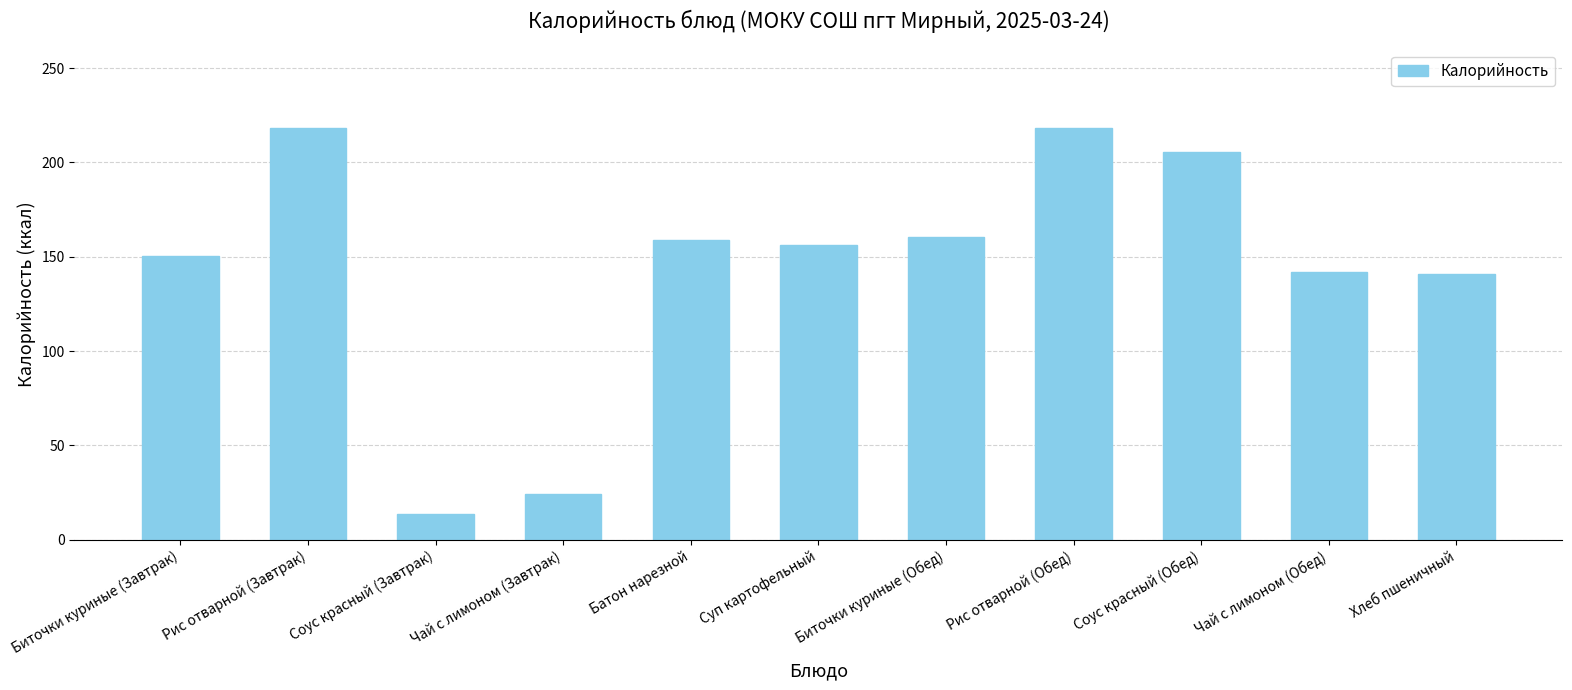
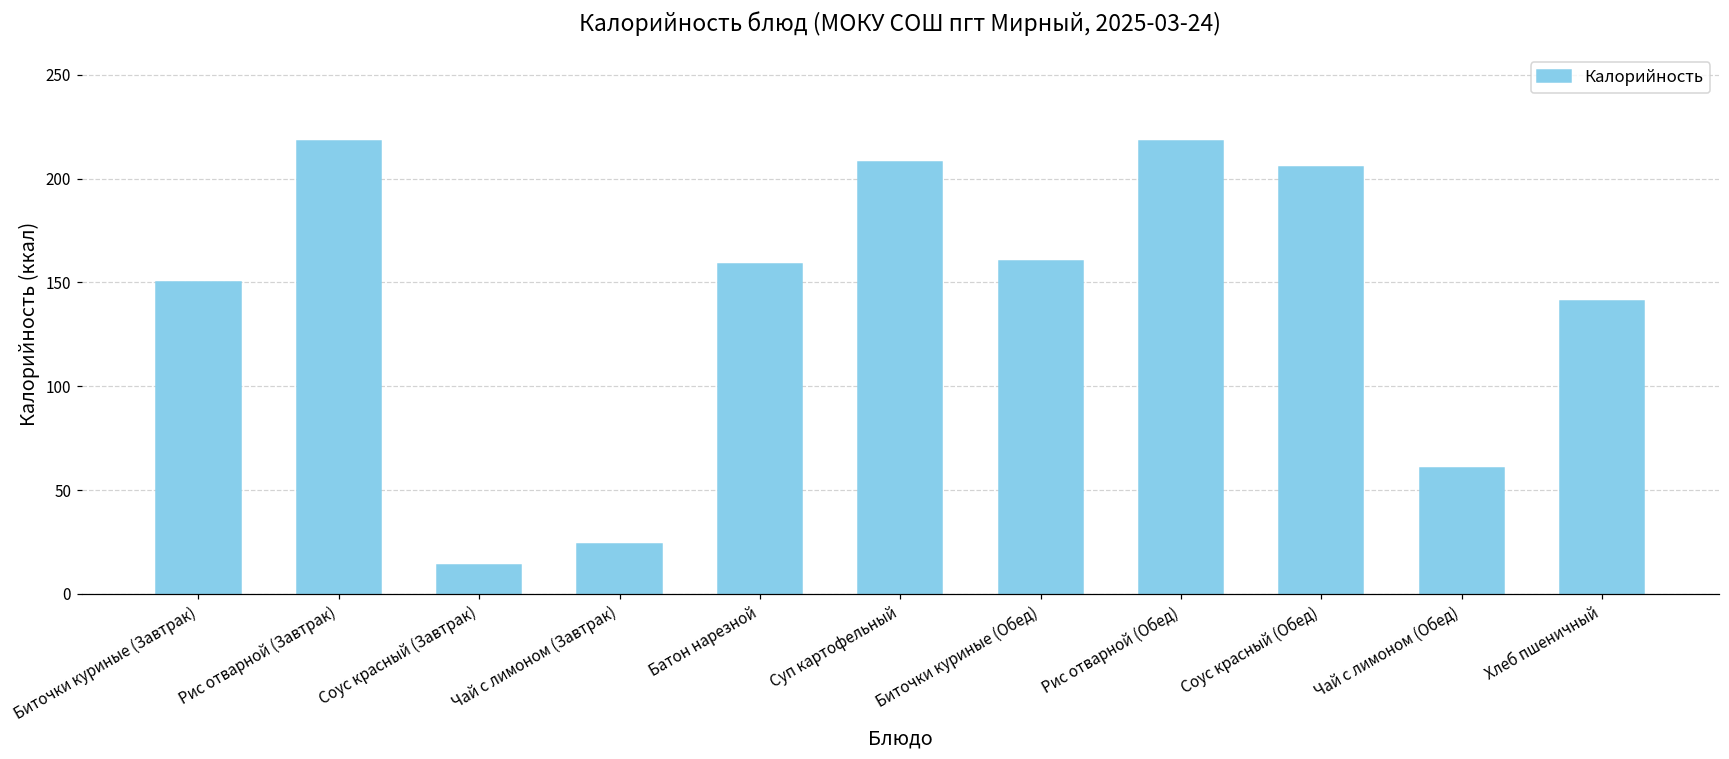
  {
    "Биточки куриные (Завтрак)": 150,
    "Рис отварной (Завтрак)": 218,
    "Соус красный (Завтрак)": 14,
    "Чай с лимоном (Завтрак)": 24,
    "Батон нарезной": 159,
-   "Суп картофельный": 156,
+   "Суп картофельный": 208,
    "Биточки куриные (Обед)": 160,
    "Рис отварной (Обед)": 218,
    "Соус красный (Обед)": 206,
-   "Чай с лимоном (Обед)": 142,
+   "Чай с лимоном (Обед)": 60,
    "Хлеб пшеничный": 141
  }
